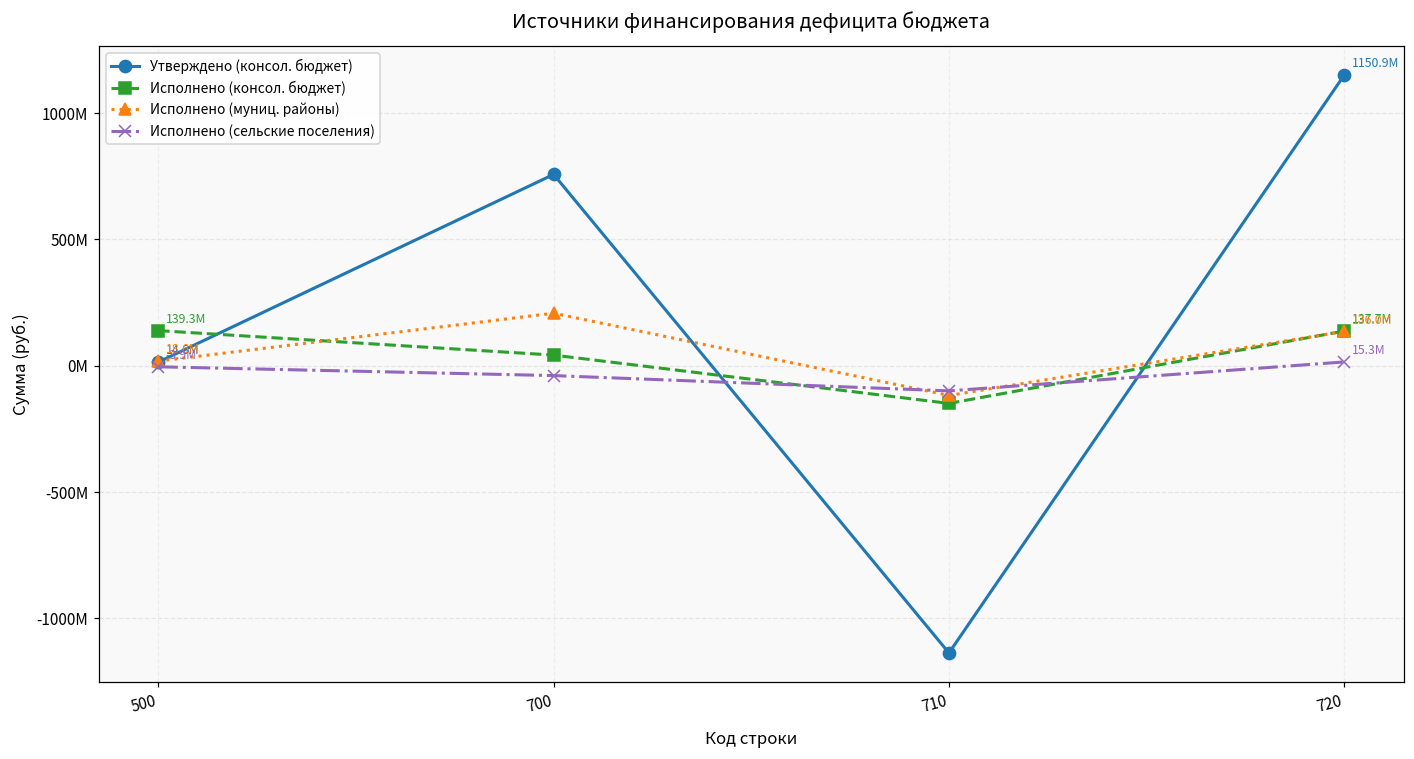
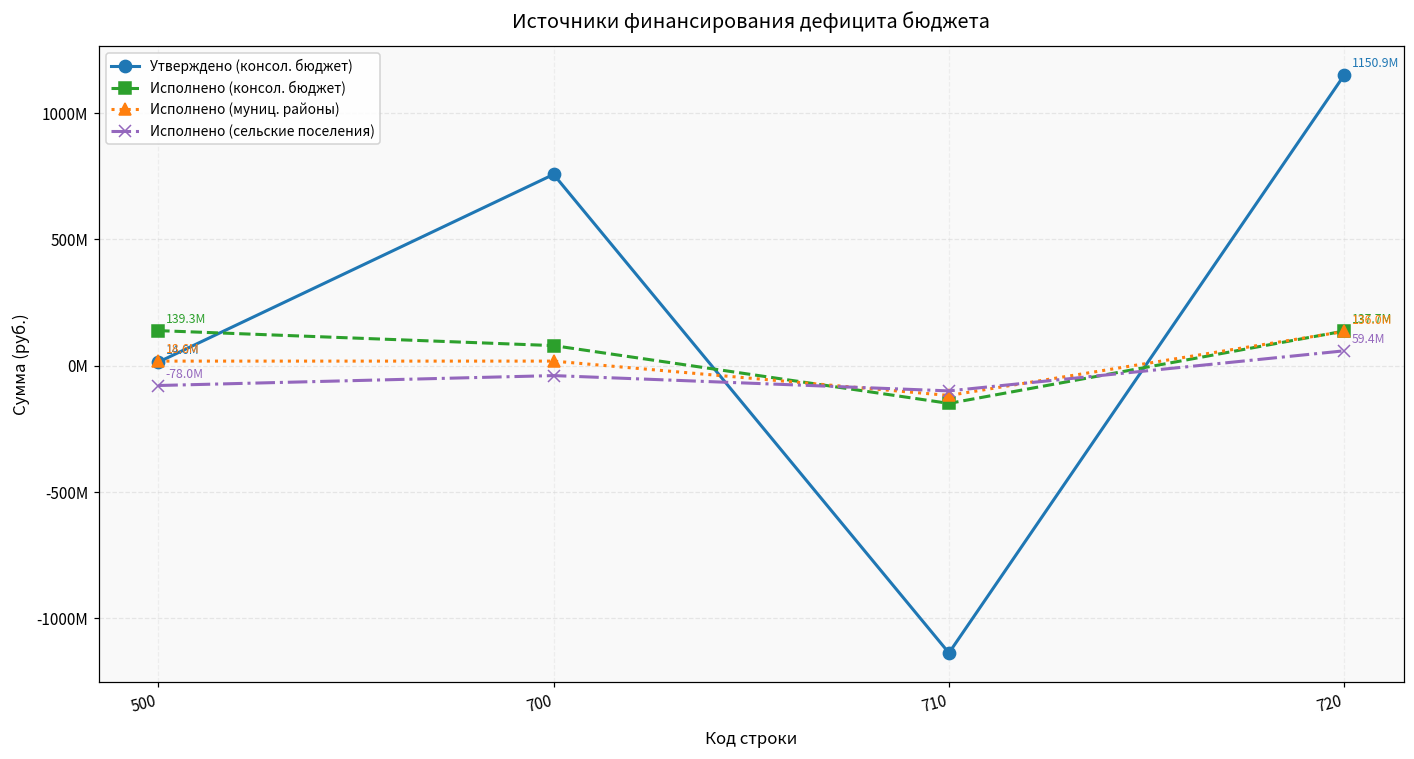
  {
    "Утверждено (консол. бюджет)": {
      "720": "1150.9M"
    },
    "Исполнено (консол. бюджет)": {
-     "700": "40000000",
+     "700": "80000000",
      "710": "-150000000"
    },
    "Исполнено (муниц. районы)": {
-     "700": "210000000",
+     "700": "20000000",
      "710": "-120000000"
    },
    "Исполнено (сельские поселения)": {
-     "500": "-3.9M",
-     "720": "15.3M"
+     "500": "-78.0M",
+     "720": "59.4M"
    }
  }
